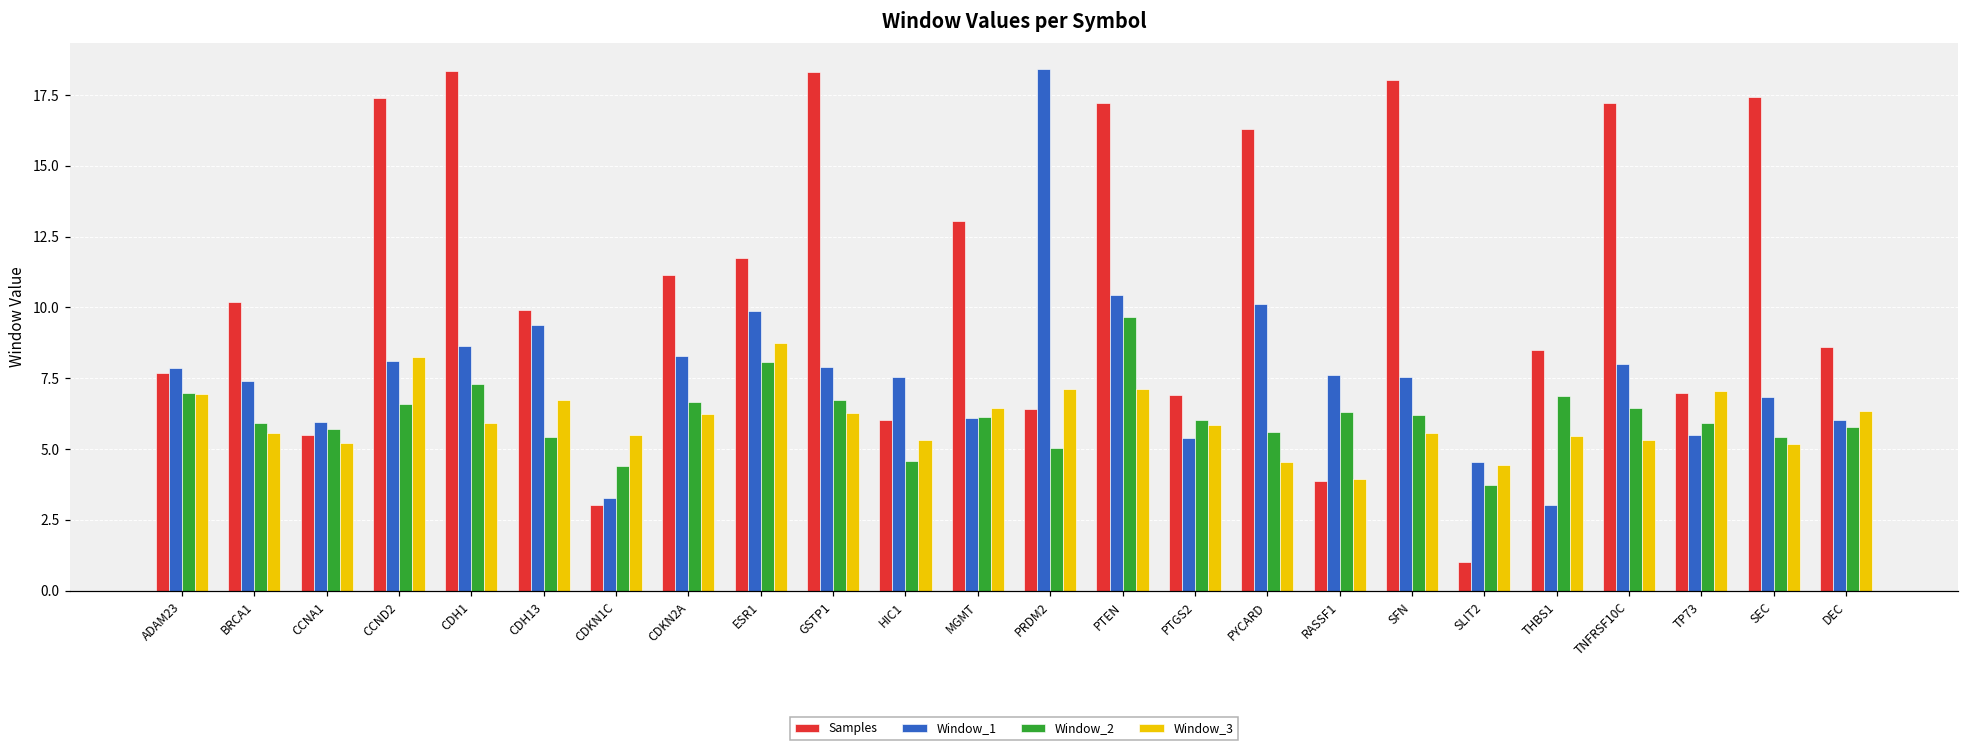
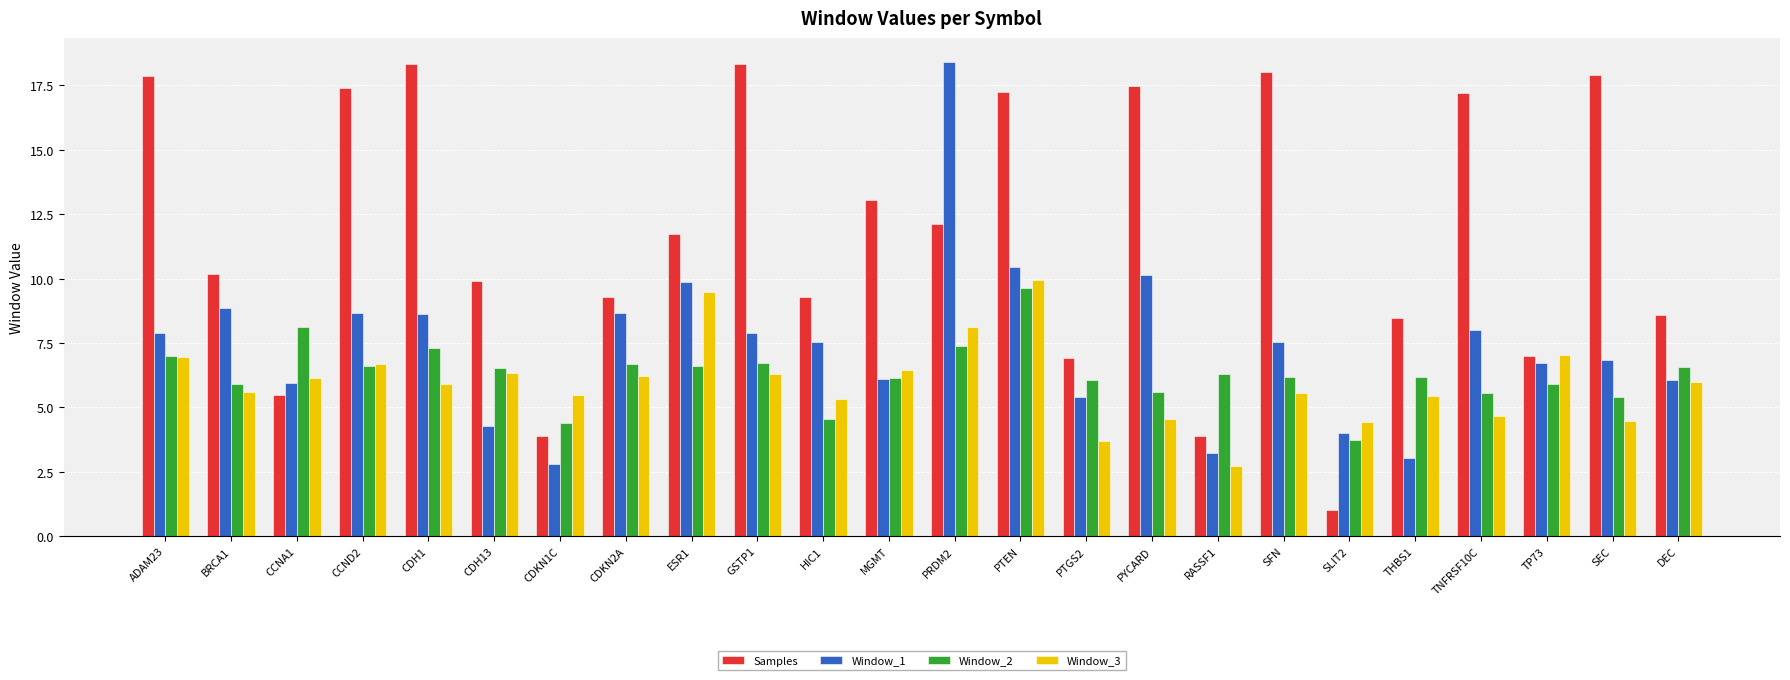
  {
    "Samples": {
-     "ADAM23": 7.7,
+     "ADAM23": 17.9,
      "BRCA1": 10.2,
      "CCNA1": 5.5,
      "CCND2": 17.4,
      "CDH1": 18.3,
      "CDH13": 9.9,
-     "CDKN1C": 3.0,
-     "CDKN2A": 11.1,
+     "CDKN1C": 3.9,
+     "CDKN2A": 9.3,
      "ESR1": 11.7,
      "GSTP1": 18.3,
-     "HIC1": 6.0,
+     "HIC1": 9.3,
      "MGMT": 13.0,
-     "PRDM2": 6.4,
+     "PRDM2": 12.1,
      "PTEN": 17.2,
      "PTGS2": 6.9,
-     "PYCARD": 16.3,
+     "PYCARD": 17.5,
      "RASSF1": 3.9,
      "SFN": 18.0,
      "SLIT2": 1.0,
      "THBS1": 8.5,
      "TNFRSF10C": 17.2,
      "TP73": 7.0,
-     "SEC": 17.4,
+     "SEC": 17.9,
      "DEC": 8.6
    },
    "Window_1": {
      "ADAM23": 7.9,
-     "BRCA1": 7.4,
+     "BRCA1": 8.9,
      "CCNA1": 5.9,
-     "CCND2": 8.1,
+     "CCND2": 8.7,
      "CDH1": 8.6,
-     "CDH13": 9.4,
-     "CDKN1C": 3.3,
-     "CDKN2A": 8.3,
+     "CDH13": 4.3,
+     "CDKN1C": 2.8,
+     "CDKN2A": 8.7,
      "ESR1": 9.9,
      "GSTP1": 7.9,
      "HIC1": 7.5,
      "MGMT": 6.1,
      "PRDM2": 18.4,
      "PTEN": 10.4,
      "PTGS2": 5.4,
      "PYCARD": 10.1,
-     "RASSF1": 7.6,
+     "RASSF1": 3.2,
      "SFN": 7.5,
-     "SLIT2": 4.6,
+     "SLIT2": 4.0,
      "THBS1": 3.0,
      "TNFRSF10C": 8.0,
-     "TP73": 5.5,
+     "TP73": 6.7,
      "SEC": 6.8,
      "DEC": 6.0
    },
    "Window_2": {
      "ADAM23": 7.0,
      "BRCA1": 5.9,
-     "CCNA1": 5.7,
+     "CCNA1": 8.1,
      "CCND2": 6.6,
      "CDH1": 7.3,
-     "CDH13": 5.4,
+     "CDH13": 6.5,
      "CDKN1C": 4.4,
      "CDKN2A": 6.7,
-     "ESR1": 8.1,
+     "ESR1": 6.6,
      "GSTP1": 6.7,
      "HIC1": 4.6,
      "MGMT": 6.1,
-     "PRDM2": 5.0,
+     "PRDM2": 7.4,
      "PTEN": 9.6,
      "PTGS2": 6.0,
      "PYCARD": 5.6,
      "RASSF1": 6.3,
      "SFN": 6.2,
      "SLIT2": 3.7,
-     "THBS1": 6.9,
-     "TNFRSF10C": 6.4,
+     "THBS1": 6.2,
+     "TNFRSF10C": 5.6,
      "TP73": 5.9,
      "SEC": 5.4,
-     "DEC": 5.8
+     "DEC": 6.6
    },
    "Window_3": {
      "ADAM23": 6.9,
      "BRCA1": 5.6,
-     "CCNA1": 5.2,
-     "CCND2": 8.2,
+     "CCNA1": 6.1,
+     "CCND2": 6.7,
      "CDH1": 5.9,
-     "CDH13": 6.7,
+     "CDH13": 6.3,
      "CDKN1C": 5.5,
      "CDKN2A": 6.2,
-     "ESR1": 8.7,
+     "ESR1": 9.5,
      "GSTP1": 6.3,
      "HIC1": 5.3,
      "MGMT": 6.4,
-     "PRDM2": 7.1,
-     "PTEN": 7.1,
-     "PTGS2": 5.8,
+     "PRDM2": 8.1,
+     "PTEN": 9.9,
+     "PTGS2": 3.7,
      "PYCARD": 4.5,
-     "RASSF1": 3.9,
+     "RASSF1": 2.7,
      "SFN": 5.6,
      "SLIT2": 4.4,
      "THBS1": 5.4,
-     "TNFRSF10C": 5.3,
+     "TNFRSF10C": 4.6,
      "TP73": 7.0,
-     "SEC": 5.2,
-     "DEC": 6.3
+     "SEC": 4.4,
+     "DEC": 6.0
    }
  }
